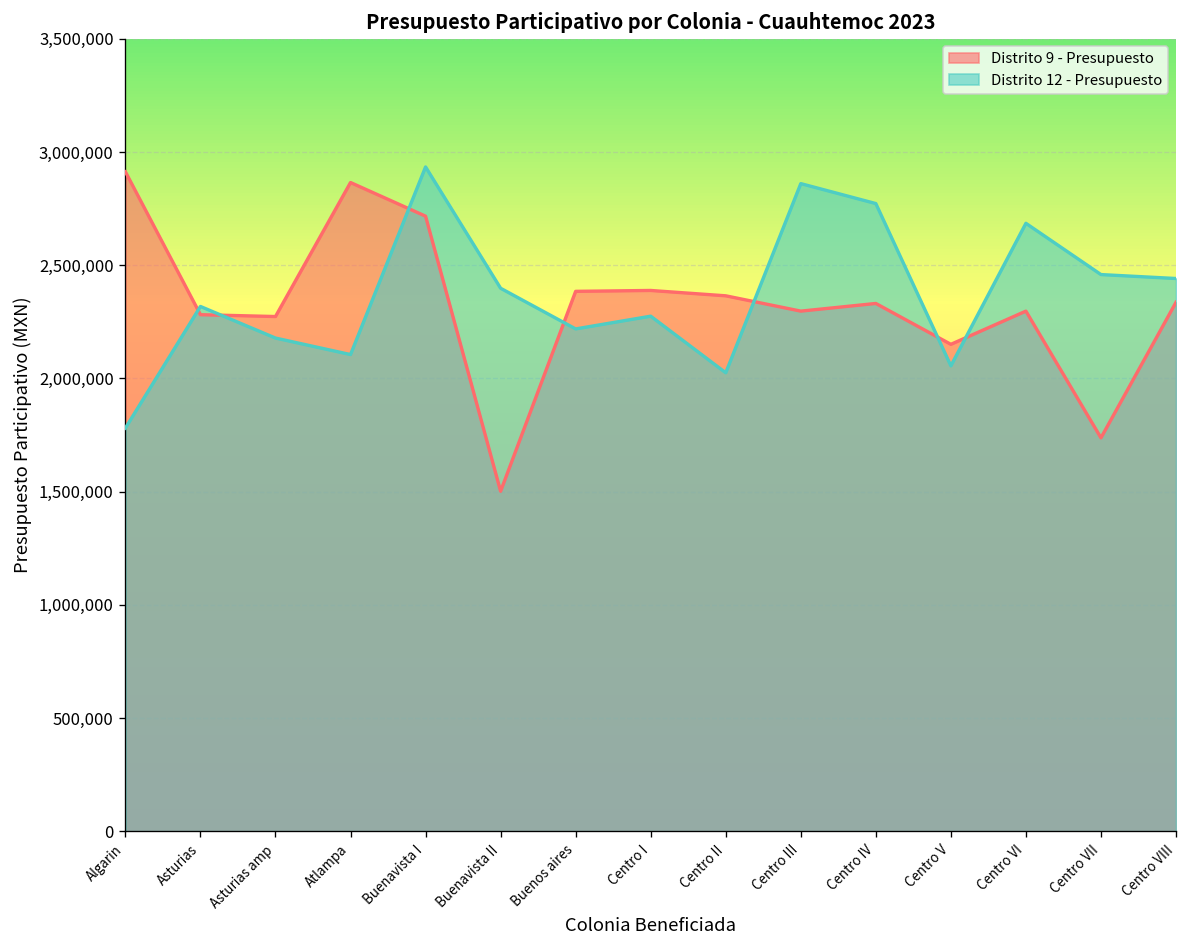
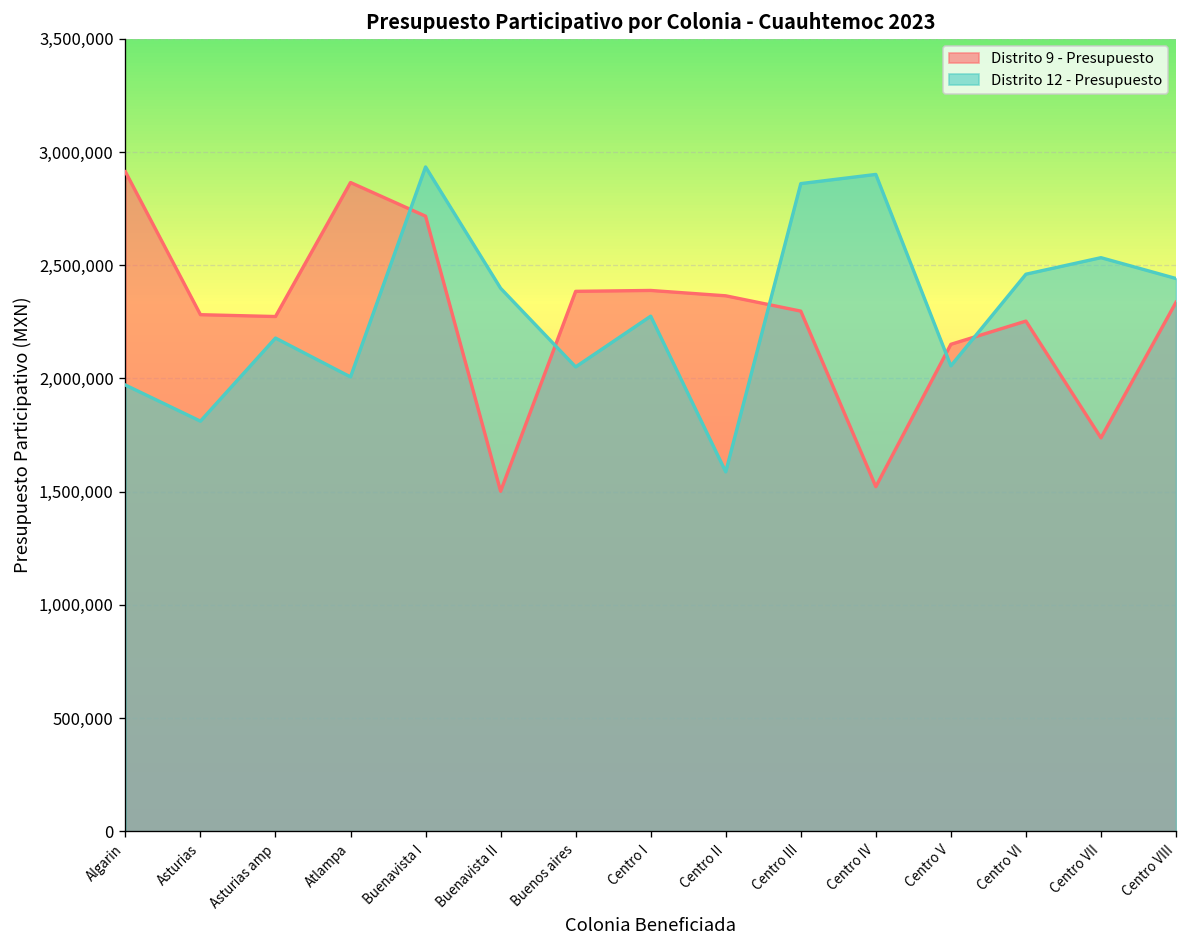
  {
    "Distrito 9 - Presupuesto": {
      "Algarin": "2,910,000",
      "Asturias": "2,280,000",
      "Asturias amp": "2,270,000",
      "Atlampa": "2,870,000",
      "Buenavista I": "2,720,000",
      "Buenavista II": "1,500,000",
      "Buenos aires": "2,380,000",
      "Centro I": "2,390,000",
      "Centro II": "2,370,000",
      "Centro III": "2,300,000",
-     "Centro IV": "2,330,000",
+     "Centro IV": "1,520,000",
      "Centro V": "2,150,000",
-     "Centro VI": "2,300,000",
+     "Centro VI": "2,250,000",
      "Centro VII": "1,740,000",
      "Centro VIII": "2,340,000"
    },
    "Distrito 12 - Presupuesto": {
-     "Algarin": "1,780,000",
-     "Asturias": "2,320,000",
+     "Algarin": "1,970,000",
+     "Asturias": "1,810,000",
      "Asturias amp": "2,180,000",
-     "Atlampa": "2,110,000",
+     "Atlampa": "2,010,000",
      "Buenavista I": "2,930,000",
      "Buenavista II": "2,400,000",
-     "Buenos aires": "2,220,000",
+     "Buenos aires": "2,050,000",
      "Centro I": "2,280,000",
-     "Centro II": "2,030,000",
+     "Centro II": "1,590,000",
      "Centro III": "2,860,000",
-     "Centro IV": "2,770,000",
+     "Centro IV": "2,900,000",
      "Centro V": "2,060,000",
-     "Centro VI": "2,690,000",
-     "Centro VII": "2,460,000",
+     "Centro VI": "2,460,000",
+     "Centro VII": "2,530,000",
      "Centro VIII": "2,440,000"
    }
  }
